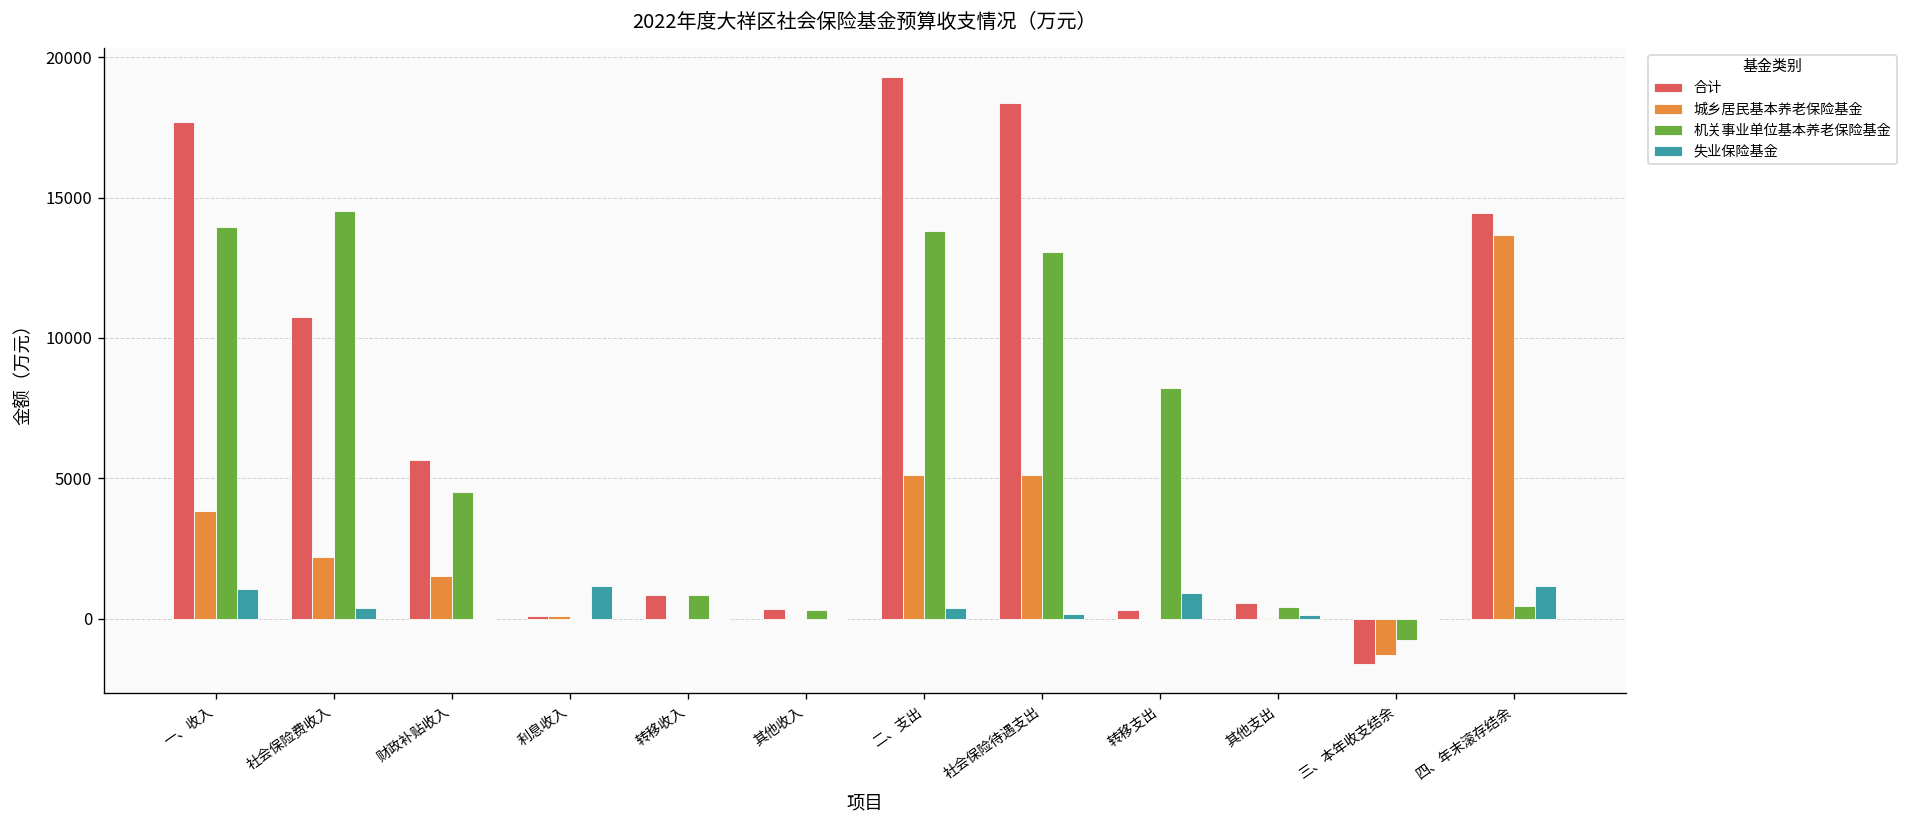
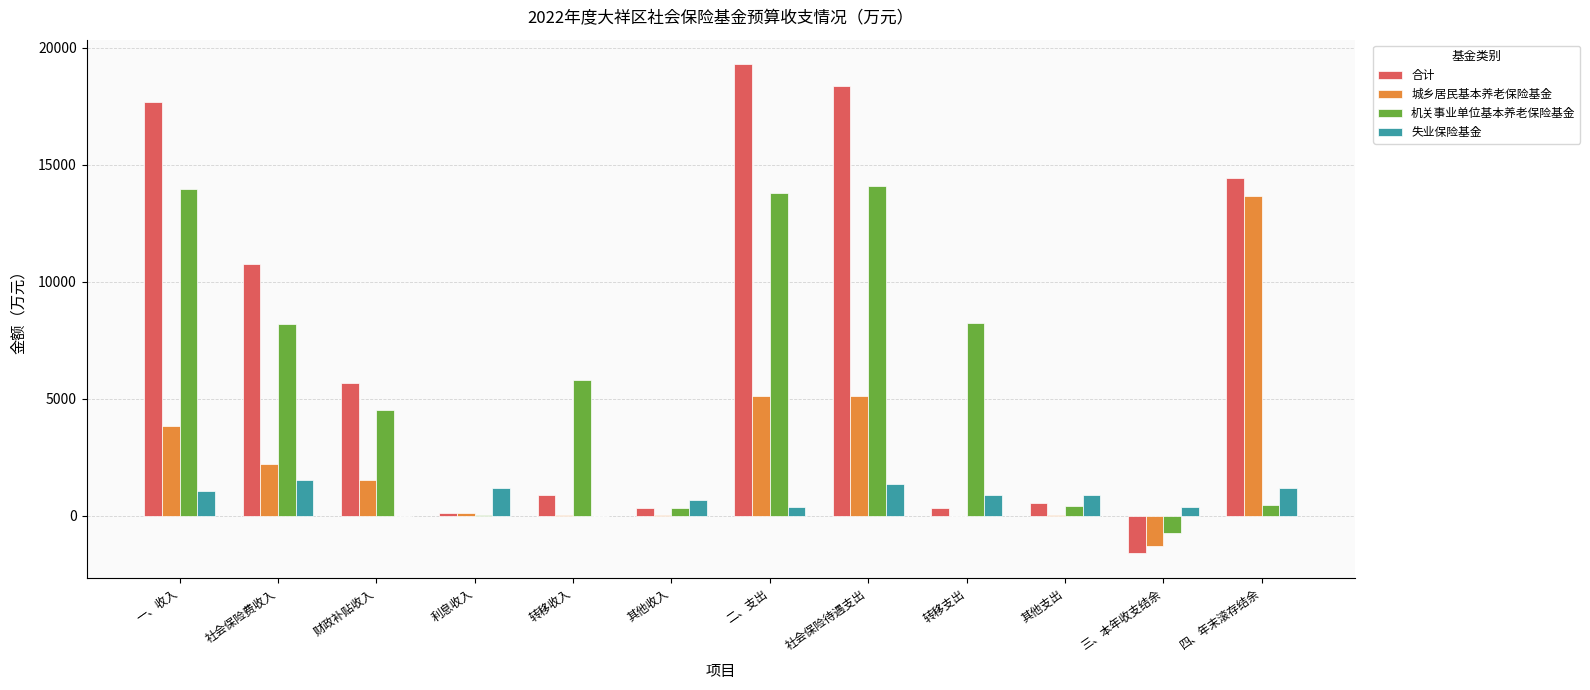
  {
    "机关事业单位基本养老保险基金": {
      "一、收入": 14000,
-     "社会保险费收入": 14500,
+     "社会保险费收入": 8200,
      "财政补贴收入": 4500,
-     "转移收入": 900,
+     "转移收入": 5800,
      "其他收入": 300,
      "二、支出": 13800,
-     "社会保险待遇支出": 13100,
+     "社会保险待遇支出": 14100,
      "转移支出": 8200,
      "其他支出": 400,
      "三、本年收支结余": -700,
      "四、年末滚存结余": 500
    },
    "失业保险基金": {
      "一、收入": 1000,
-     "社会保险费收入": 400,
+     "社会保险费收入": 1500,
      "财政补贴收入": 0,
      "利息收入": 1200,
      "转移收入": 0,
-     "其他收入": 0,
+     "其他收入": 700,
      "二、支出": 400,
-     "社会保险待遇支出": 200,
+     "社会保险待遇支出": 1300,
      "转移支出": 900,
-     "其他支出": 100,
-     "三、本年收支结余": 0,
+     "其他支出": 900,
+     "三、本年收支结余": 400,
      "四、年末滚存结余": 1200
    }
  }
